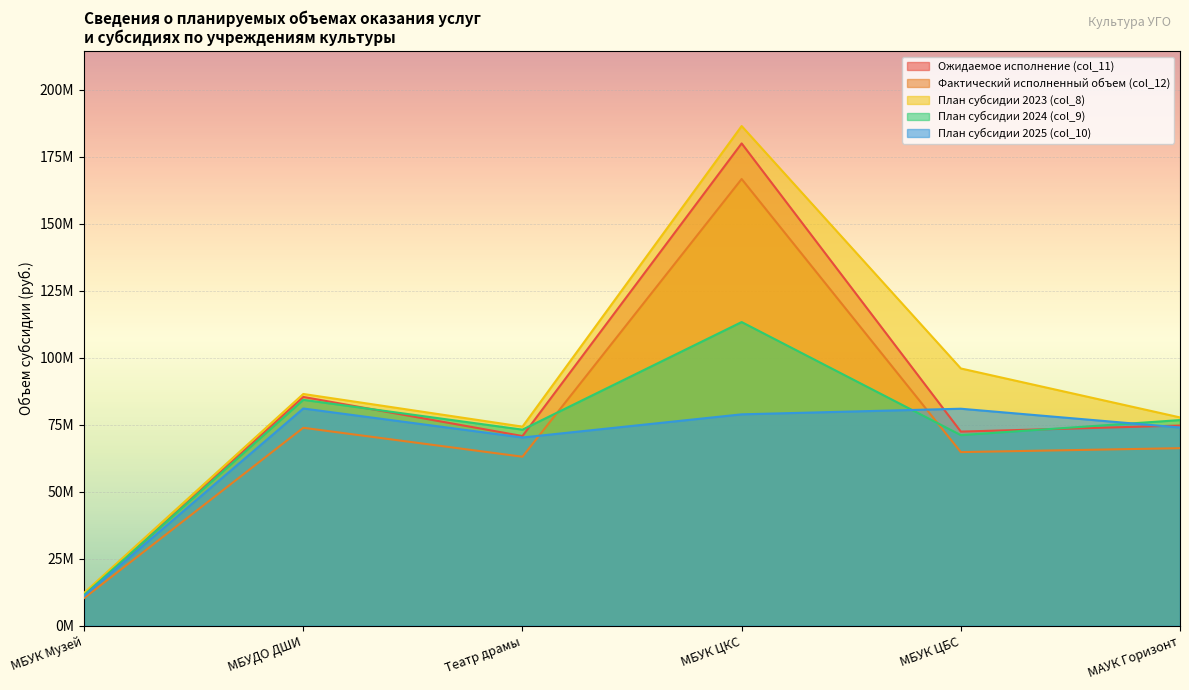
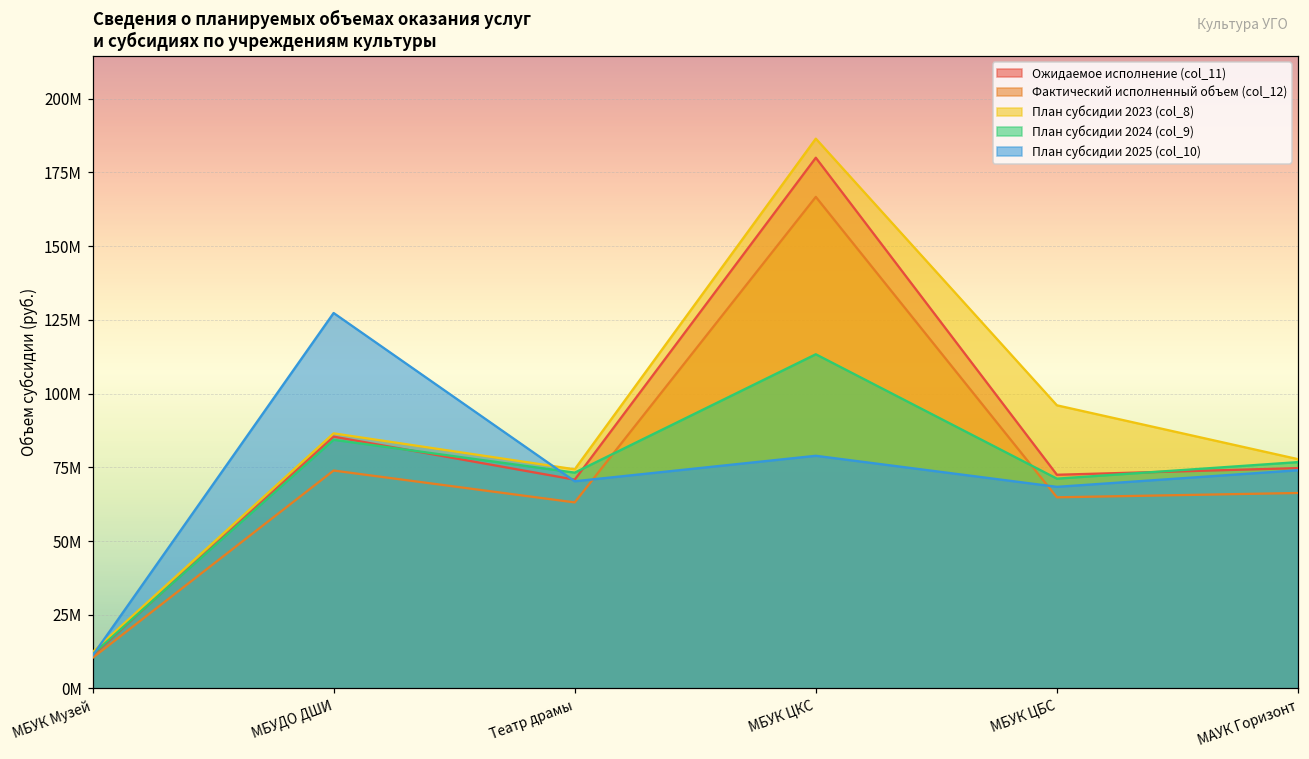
  {
    "План субсидии 2023 (col_8)": {
      "МБУДО ДШИ": 87000000,
      "Театр драмы": 74000000,
      "МБУК ЦКС": 186000000,
      "МБУК ЦБС": 96000000,
      "МАУК Горизонт": 78000000
    },
    "План субсидии 2024 (col_9)": {
      "МБУДО ДШИ": 84000000,
      "Театр драмы": 73000000,
      "МБУК ЦКС": 113000000,
      "МБУК ЦБС": 71000000,
      "МАУК Горизонт": 77000000
    },
    "План субсидии 2025 (col_10)": {
-     "МБУДО ДШИ": 81000000,
+     "МБУДО ДШИ": 127000000,
      "МБУК ЦКС": 79000000,
-     "МБУК ЦБС": 81000000
+     "МБУК ЦБС": 68000000
    }
  }
